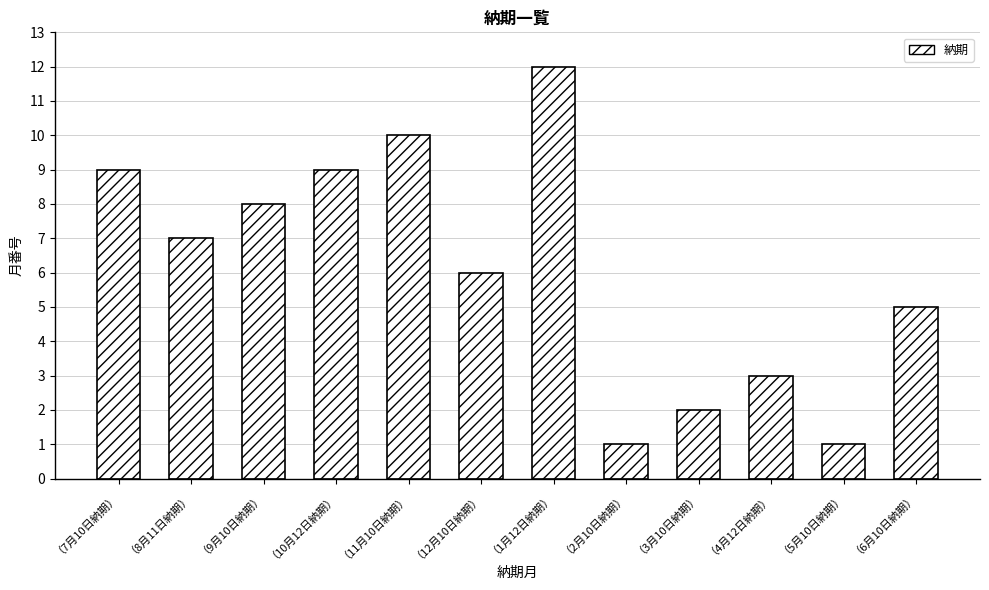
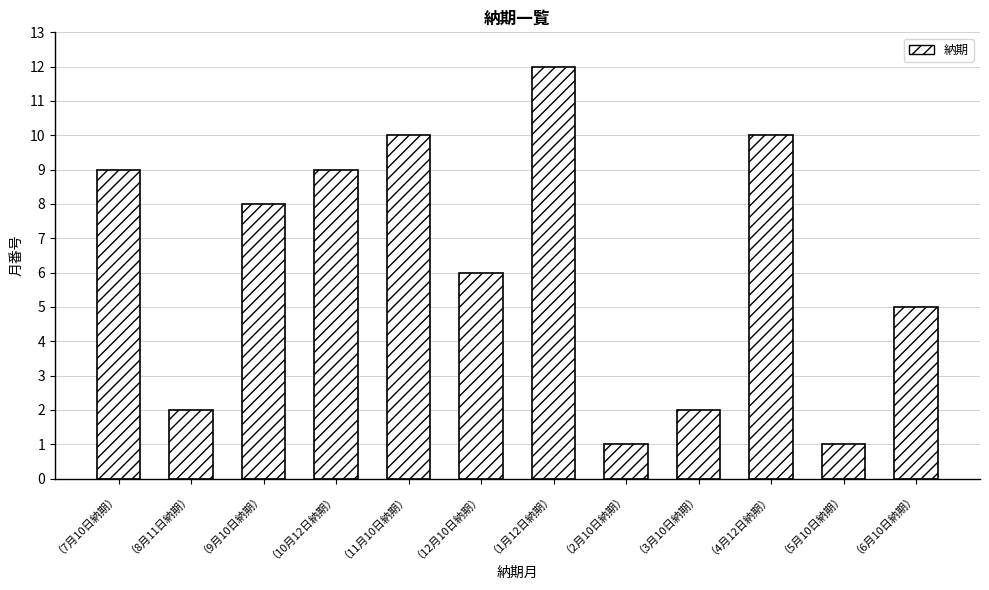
  {
    "（7月10日納期）": 9,
-   "（8月11日納期）": 7,
+   "（8月11日納期）": 2,
    "（9月10日納期）": 8,
    "（10月12日納期）": 9,
    "（11月10日納期）": 10,
    "（12月10日納期）": 6,
    "（1月12日納期）": 12,
    "（2月10日納期）": 1,
    "（3月10日納期）": 2,
-   "（4月12日納期）": 3,
+   "（4月12日納期）": 10,
    "（5月10日納期）": 1,
    "（6月10日納期）": 5
  }
